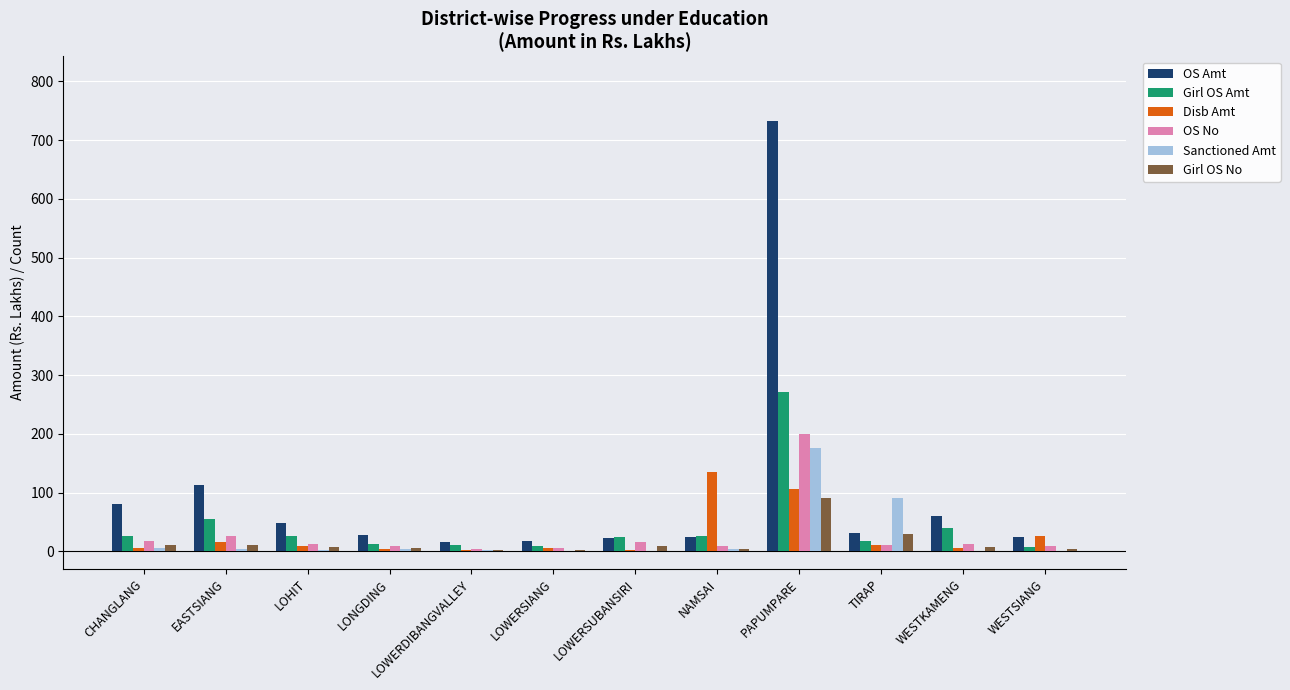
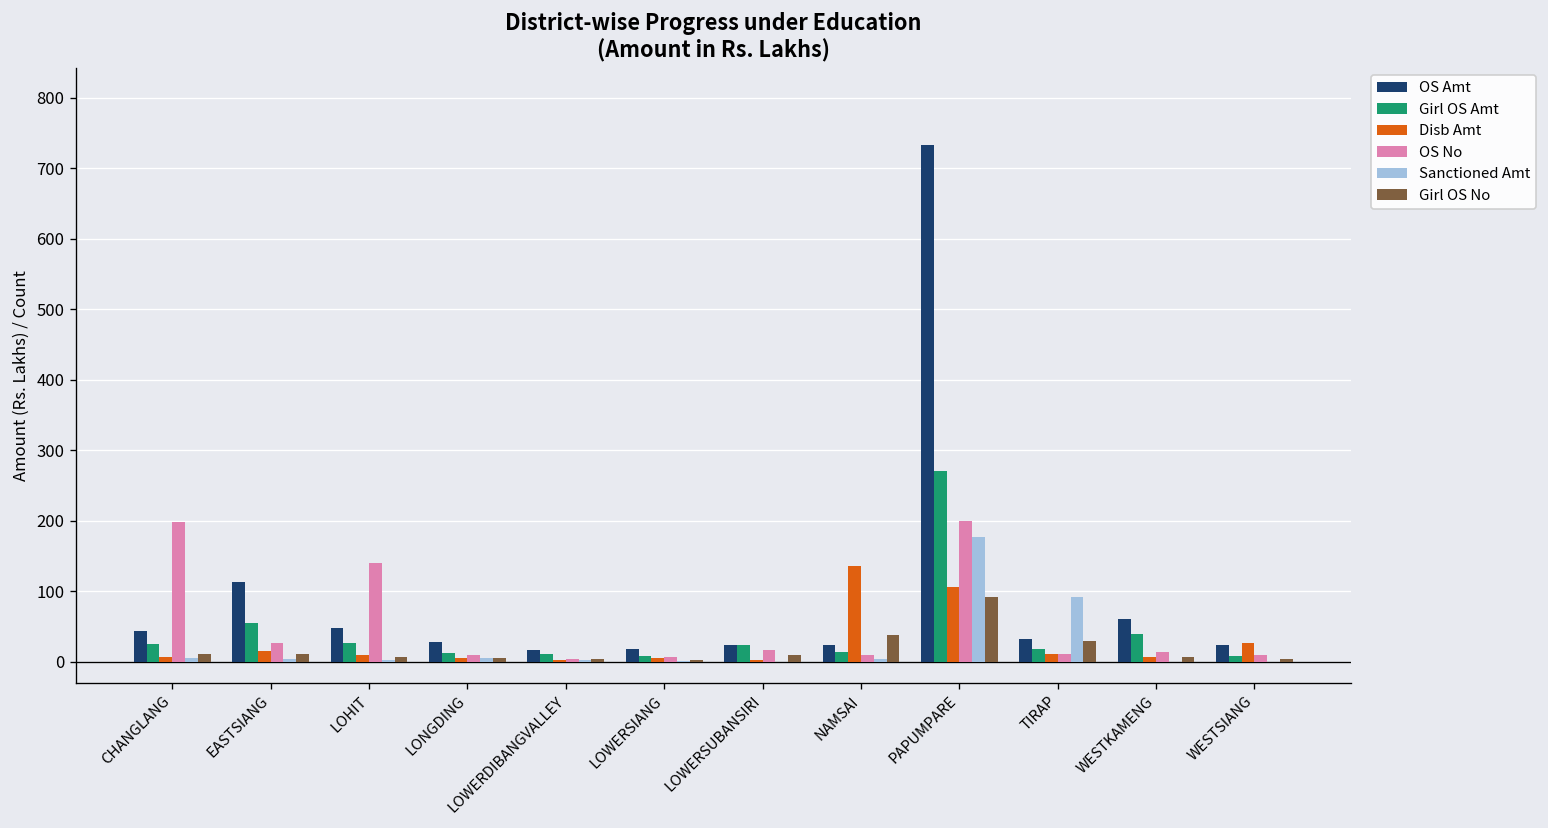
  {
    "OS Amt": {
-     "CHANGLANG": 80,
+     "CHANGLANG": 40,
      "EASTSIANG": 110,
      "LOHIT": 50,
      "LONGDING": 30,
      "LOWERDIBANGVALLEY": 20,
      "LOWERSIANG": 20,
      "LOWERSUBANSIRI": 20,
      "NAMSAI": 20,
      "PAPUMPARE": 730,
      "TIRAP": 30,
      "WESTKAMENG": 60,
      "WESTSIANG": 20
    },
    "Girl OS Amt": {
      "CHANGLANG": 30,
      "EASTSIANG": 60,
      "LOHIT": 30,
      "LONGDING": 10,
      "LOWERDIBANGVALLEY": 10,
      "LOWERSIANG": 10,
      "LOWERSUBANSIRI": 20,
-     "NAMSAI": 30,
+     "NAMSAI": 10,
      "PAPUMPARE": 270,
      "TIRAP": 20,
      "WESTKAMENG": 40,
      "WESTSIANG": 10
    },
    "Disb Amt": {
      "CHANGLANG": 10,
      "EASTSIANG": 20,
      "LOHIT": 10,
      "LONGDING": 0,
      "LOWERSIANG": 0,
      "NAMSAI": 130,
      "PAPUMPARE": 110,
      "TIRAP": 10,
      "WESTKAMENG": 10,
      "WESTSIANG": 30
    },
    "OS No": {
-     "CHANGLANG": 20,
+     "CHANGLANG": 200,
      "EASTSIANG": 30,
-     "LOHIT": 10,
+     "LOHIT": 140,
      "LONGDING": 10,
      "LOWERSIANG": 10,
      "LOWERSUBANSIRI": 20,
      "NAMSAI": 10,
      "PAPUMPARE": 200,
      "TIRAP": 10,
      "WESTKAMENG": 10,
      "WESTSIANG": 10
    },
    "Sanctioned Amt": {
      "CHANGLANG": 10,
      "LONGDING": 0,
      "LOWERSUBANSIRI": 0,
      "PAPUMPARE": 180,
      "TIRAP": 90,
      "WESTKAMENG": 0,
      "WESTSIANG": 0
    },
    "Girl OS No": {
      "CHANGLANG": 10,
      "EASTSIANG": 10,
      "LOHIT": 10,
      "LONGDING": 10,
      "LOWERSUBANSIRI": 10,
-     "NAMSAI": 0,
+     "NAMSAI": 40,
      "PAPUMPARE": 90,
      "TIRAP": 30,
      "WESTKAMENG": 10
    }
  }
